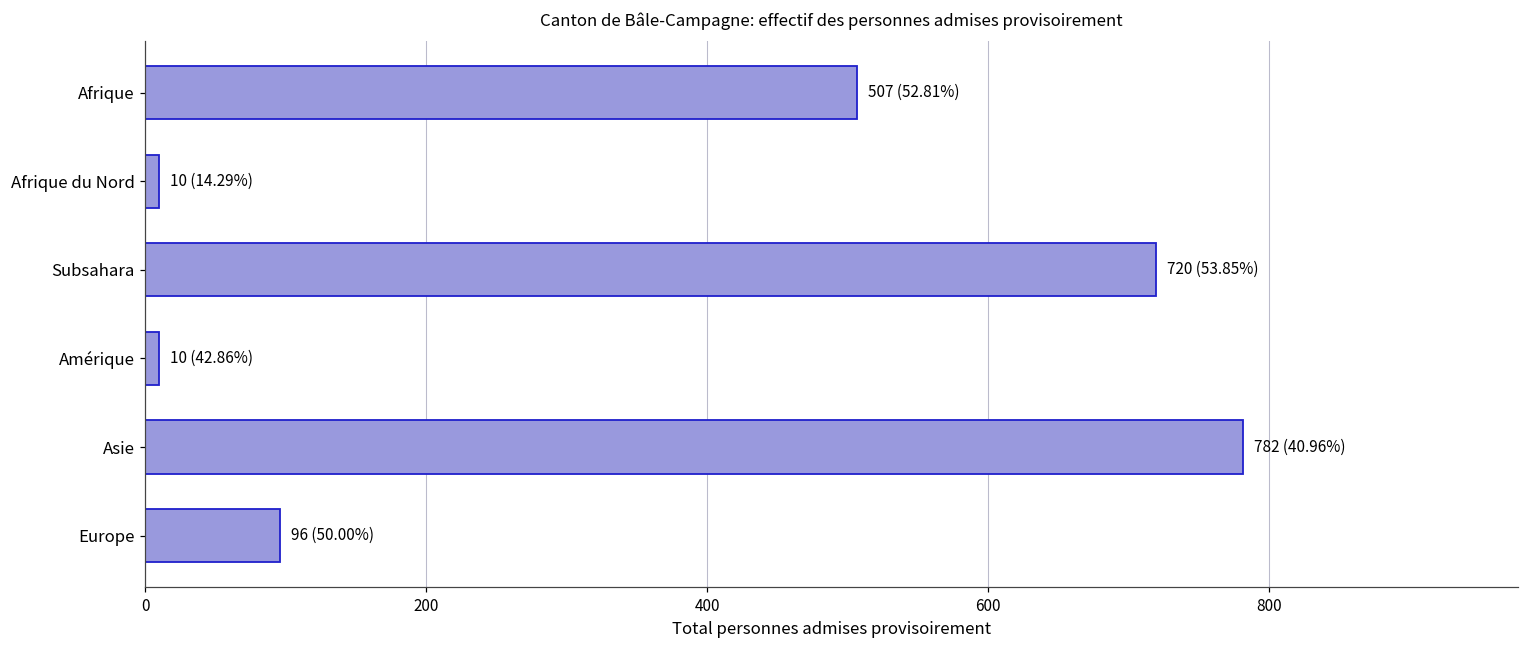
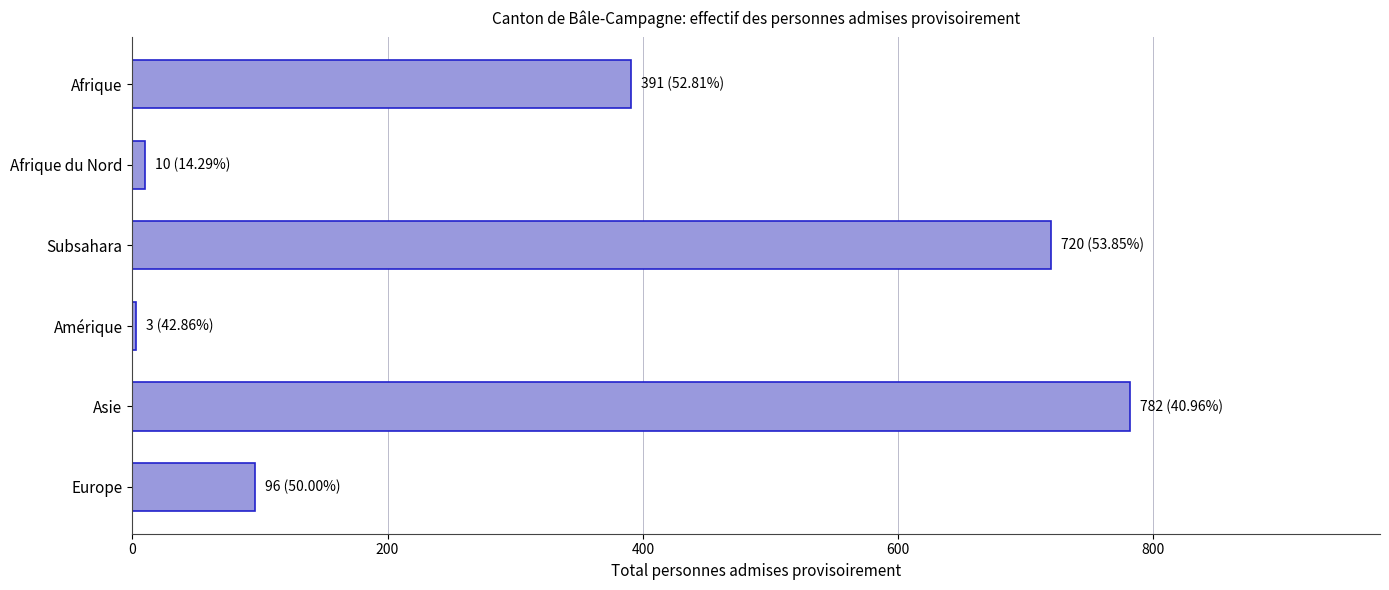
  {
-   "Afrique": 507,
+   "Afrique": 391,
    "Afrique du Nord": 10,
    "Subsahara": 720,
-   "Amérique": 10,
+   "Amérique": 3,
    "Asie": 782,
    "Europe": 96
  }
